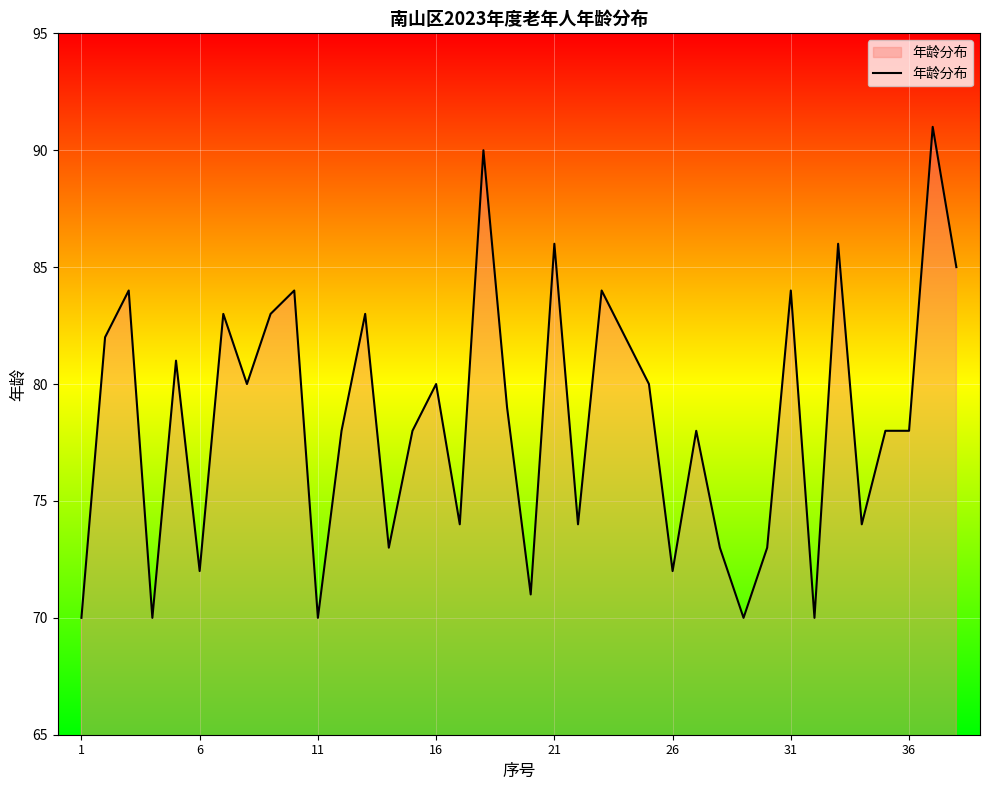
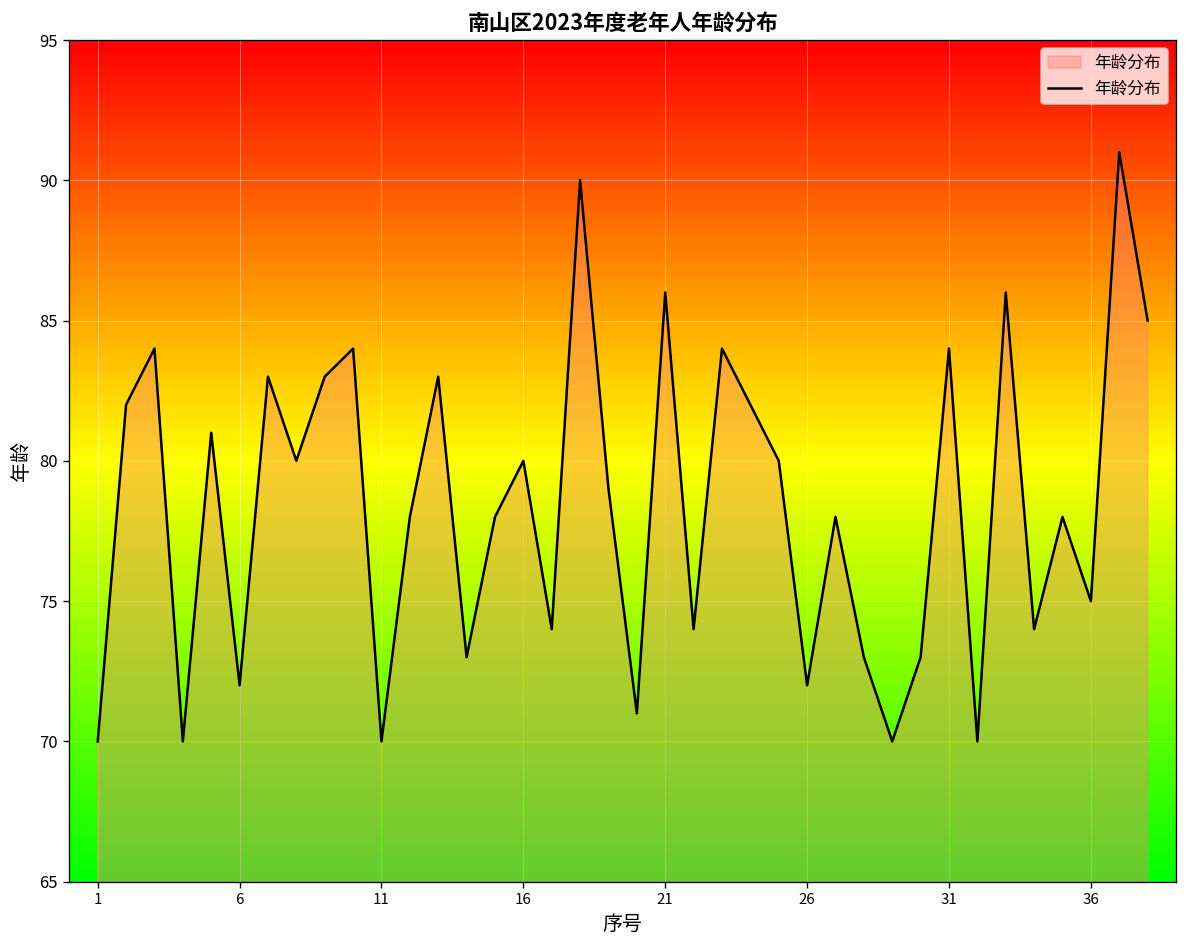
  {
    "1": 70,
    "6": 72,
    "11": 70,
    "16": 80,
    "21": 86,
    "26": 72,
    "31": 84,
-   "36": 78
+   "36": 75
  }
